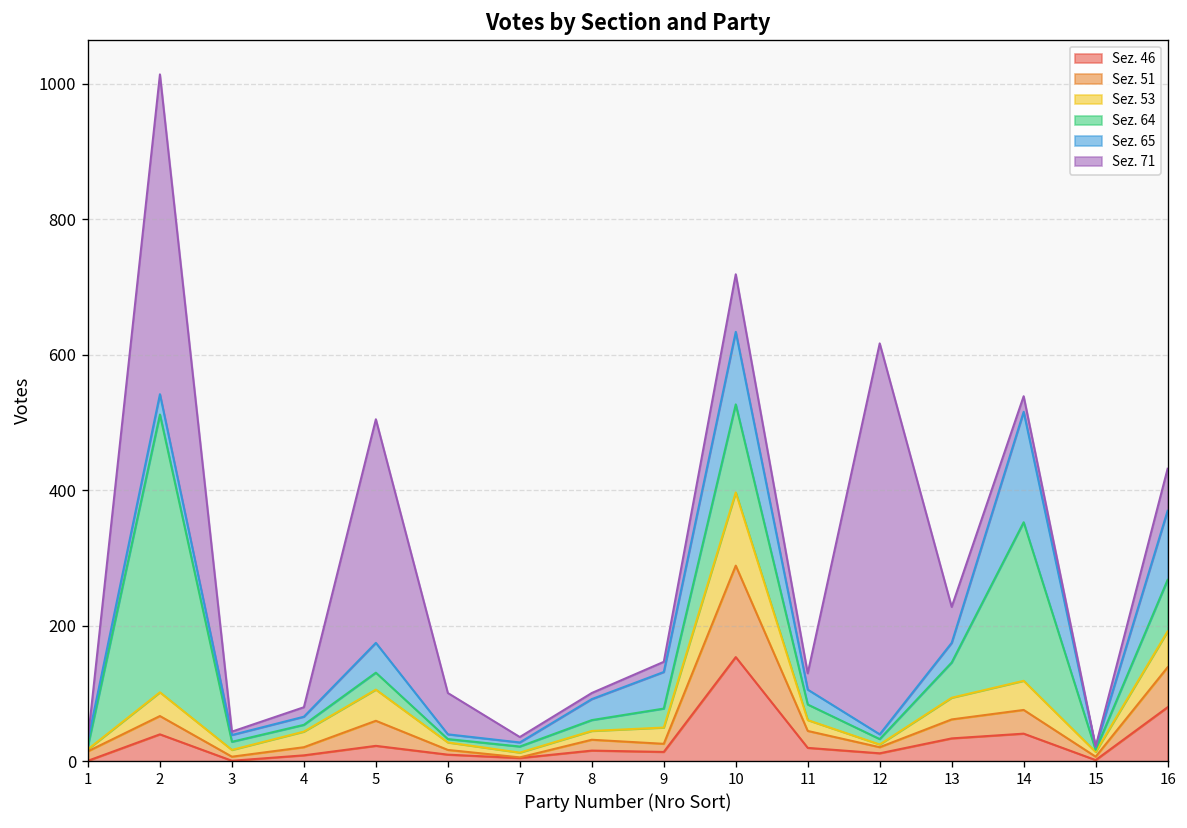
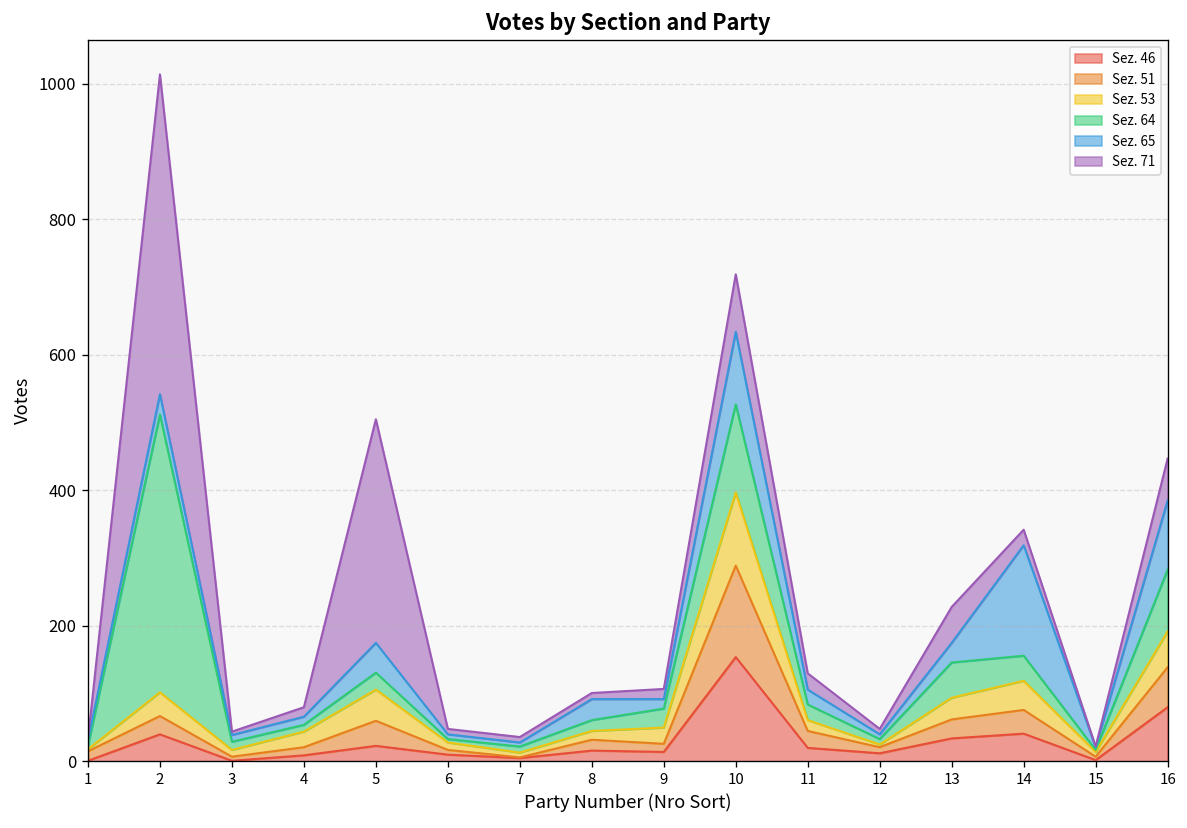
  {
    "Sez. 64": {
      "1": 10,
      "2": 410,
      "3": 10,
      "4": 10,
      "5": 30,
      "6": 10,
      "7": 10,
      "8": 20,
      "9": 30,
      "10": 130,
      "11": 20,
      "12": 10,
      "13": 50,
-     "14": 230,
-     "16": 80
+     "14": 40,
+     "16": 90
    },
    "Sez. 65": {
      "2": 30,
      "3": 10,
      "4": 10,
      "5": 40,
      "6": 10,
      "7": 10,
      "8": 30,
-     "9": 50,
+     "9": 10,
      "10": 110,
      "11": 20,
      "12": 10,
      "13": 30,
      "14": 160,
      "16": 100
    },
    "Sez. 71": {
      "2": 470,
      "3": 10,
      "4": 10,
      "5": 330,
-     "6": 60,
+     "6": 10,
      "7": 10,
      "8": 10,
      "9": 20,
      "10": 90,
      "11": 20,
-     "12": 580,
+     "12": 10,
      "13": 50,
      "14": 20,
      "16": 60
    }
  }
